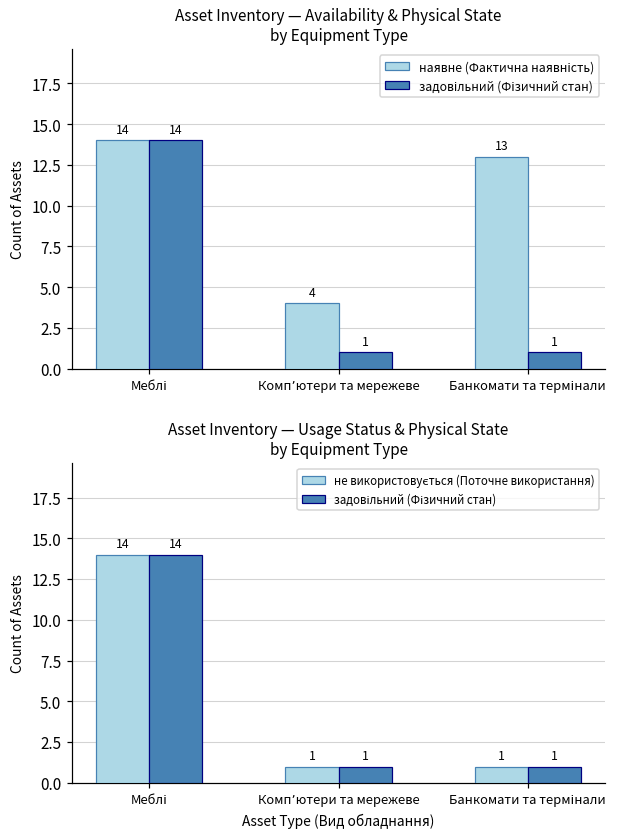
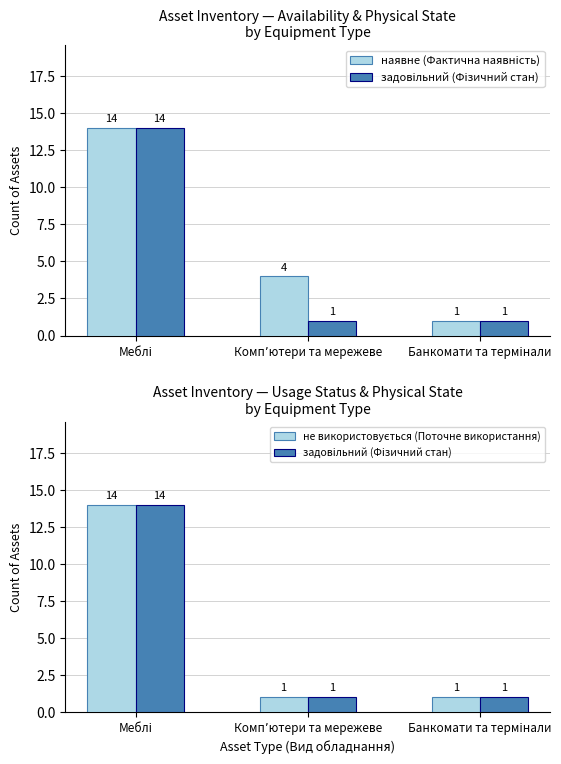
  {
    "Asset Inventory — Availability & Physical State by Equipment Type": {
      "наявне (Фактична наявність)": {
        "Меблі": 14,
        "Компʼютери та мережеве": 4,
-       "Банкомати та термінали": 13
+       "Банкомати та термінали": 1
      },
      "задовільний (Фізичний стан)": {
        "Меблі": 14,
        "Компʼютери та мережеве": 1,
        "Банкомати та термінали": 1
      }
    },
    "Asset Inventory — Usage Status & Physical State by Equipment Type": {
      "не використовується (Поточне використання)": {
        "Меблі": 14,
        "Компʼютери та мережеве": 1,
        "Банкомати та термінали": 1
      },
      "задовільний (Фізичний стан)": {
        "Меблі": 14,
        "Компʼютери та мережеве": 1,
        "Банкомати та термінали": 1
      }
    }
  }
